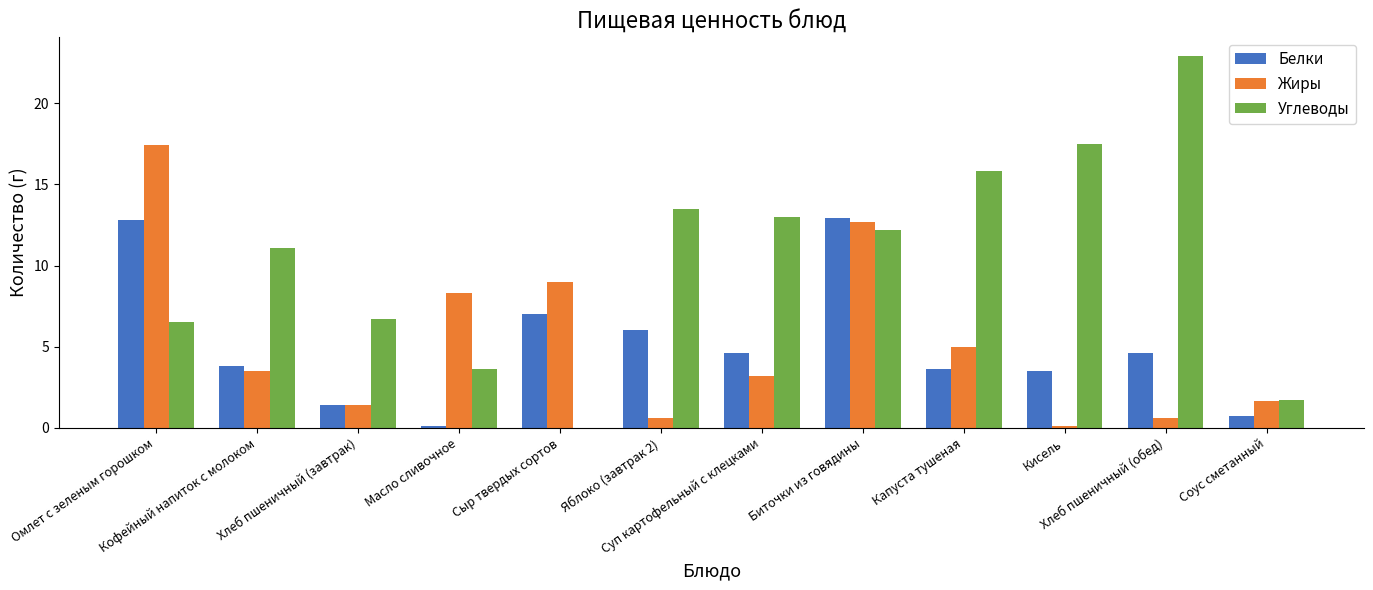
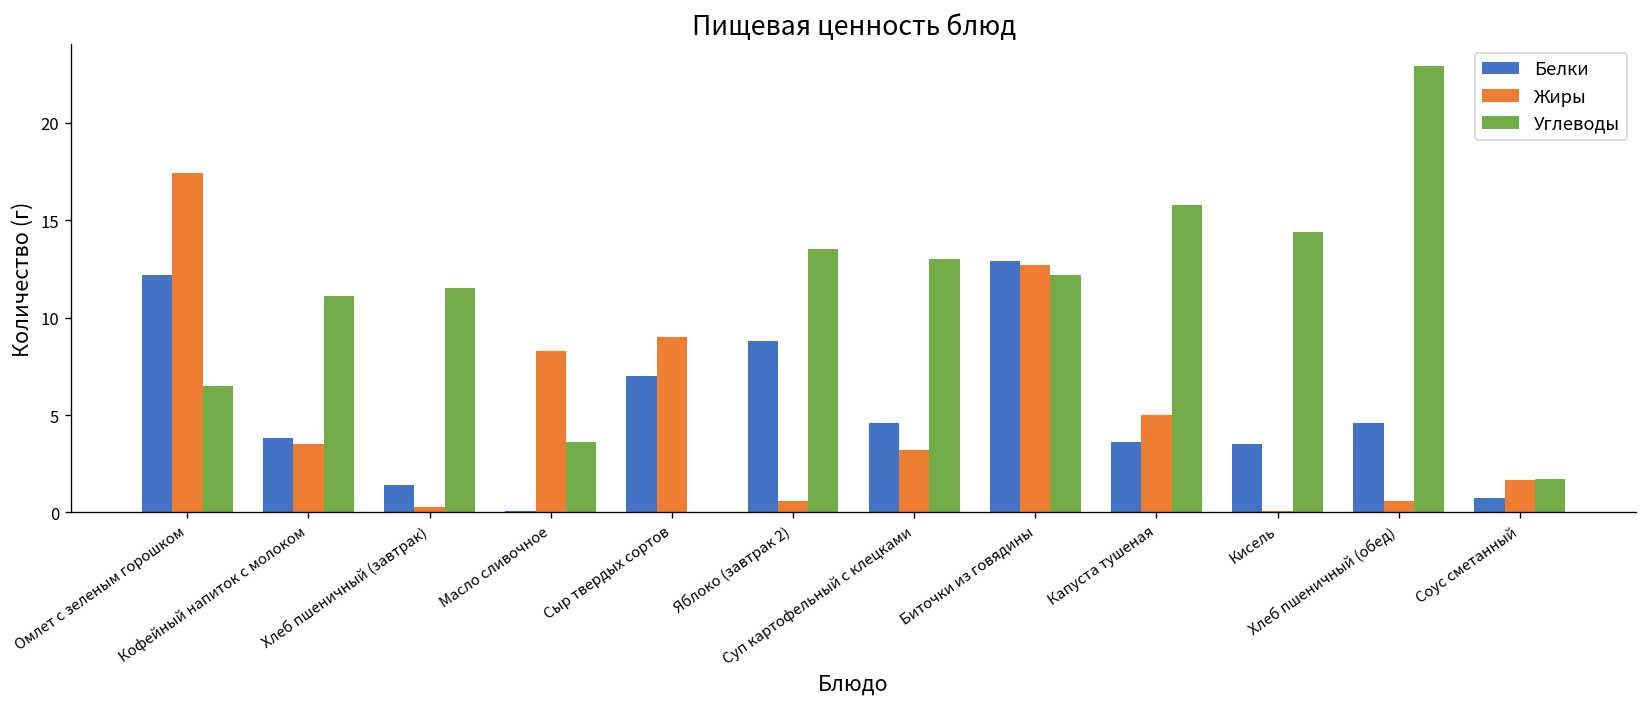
  {
    "Белки": {
-     "Омлет с зеленым горошком": 12.8,
+     "Омлет с зеленым горошком": 12.2,
      "Кофейный напиток с молоком": 3.8,
      "Хлеб пшеничный (завтрак)": 1.4,
      "Сыр твердых сортов": 7.0,
-     "Яблоко (завтрак 2)": 6.0,
+     "Яблоко (завтрак 2)": 8.8,
      "Суп картофельный с клецками": 4.6,
      "Биточки из говядины": 12.9,
      "Капуста тушеная": 3.6,
      "Кисель": 3.5,
      "Хлеб пшеничный (обед)": 4.6,
      "Соус сметанный": 0.8
    },
    "Жиры": {
      "Омлет с зеленым горошком": 17.4,
      "Кофейный напиток с молоком": 3.5,
-     "Хлеб пшеничный (завтрак)": 1.4,
+     "Хлеб пшеничный (завтрак)": 0.3,
      "Масло сливочное": 8.3,
      "Сыр твердых сортов": 9.0,
      "Яблоко (завтрак 2)": 0.6,
      "Суп картофельный с клецками": 3.2,
      "Биточки из говядины": 12.7,
      "Капуста тушеная": 5.0,
      "Хлеб пшеничный (обед)": 0.6,
      "Соус сметанный": 1.7
    },
    "Углеводы": {
      "Омлет с зеленым горошком": 6.5,
      "Кофейный напиток с молоком": 11.1,
-     "Хлеб пшеничный (завтрак)": 6.7,
+     "Хлеб пшеничный (завтрак)": 11.5,
      "Масло сливочное": 3.6,
      "Сыр твердых сортов": 0.0,
      "Яблоко (завтрак 2)": 13.5,
      "Суп картофельный с клецками": 13.0,
      "Биточки из говядины": 12.2,
      "Капуста тушеная": 15.8,
-     "Кисель": 17.5,
+     "Кисель": 14.4,
      "Хлеб пшеничный (обед)": 22.9,
      "Соус сметанный": 1.7
    }
  }
